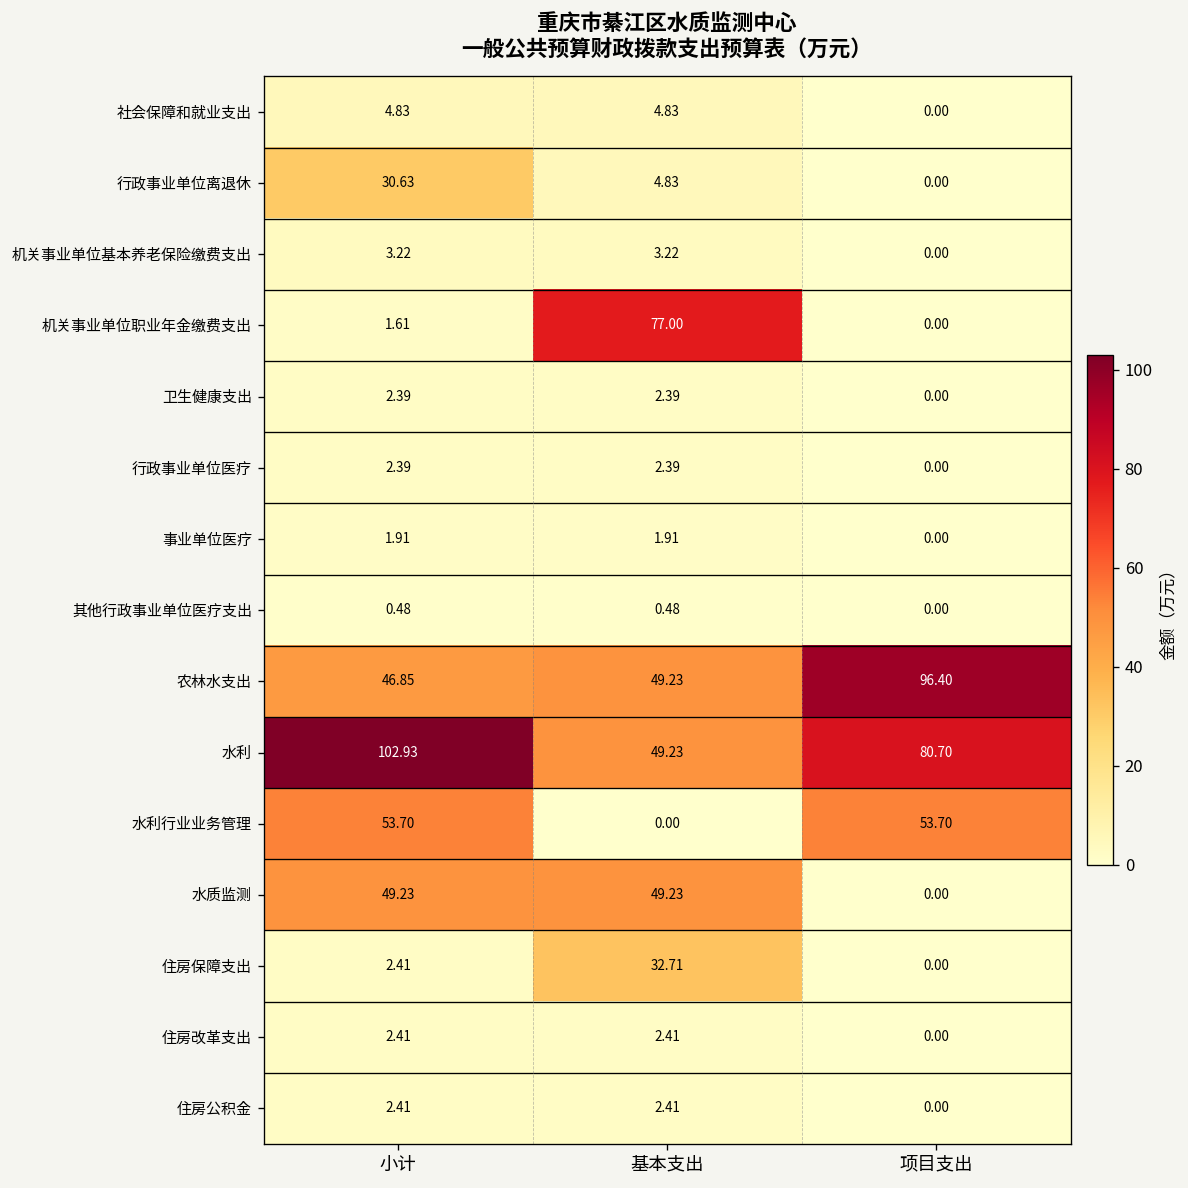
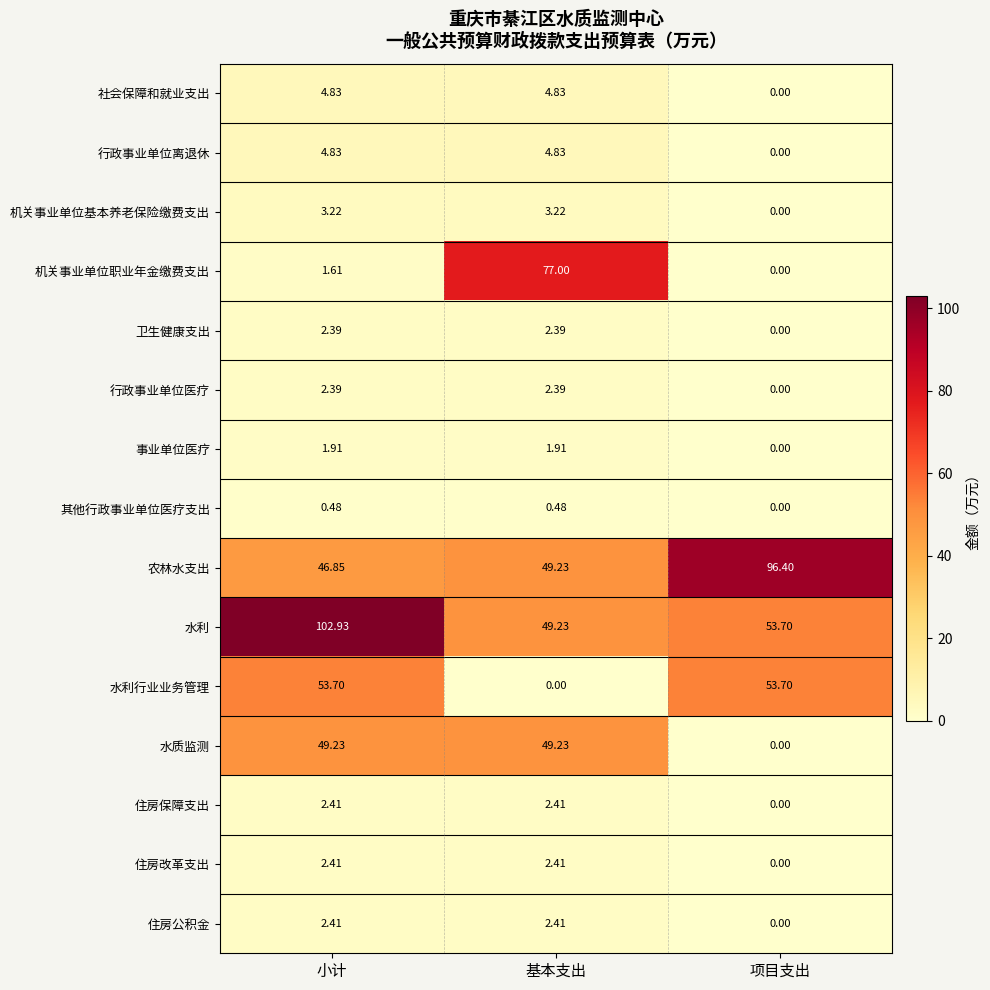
  {
    "社会保障和就业支出": {
      "小计": 4.83,
      "基本支出": 4.83,
      "项目支出": 0.00
    },
    "行政事业单位离退休": {
-     "小计": 30.63,
+     "小计": 4.83,
      "基本支出": 4.83,
      "项目支出": 0.00
    },
    "机关事业单位基本养老保险缴费支出": {
      "小计": 3.22,
      "基本支出": 3.22,
      "项目支出": 0.00
    },
    "机关事业单位职业年金缴费支出": {
      "小计": 1.61,
      "基本支出": 77.00,
      "项目支出": 0.00
    },
    "卫生健康支出": {
      "小计": 2.39,
      "基本支出": 2.39,
      "项目支出": 0.00
    },
    "行政事业单位医疗": {
      "小计": 2.39,
      "基本支出": 2.39,
      "项目支出": 0.00
    },
    "事业单位医疗": {
      "小计": 1.91,
      "基本支出": 1.91,
      "项目支出": 0.00
    },
    "其他行政事业单位医疗支出": {
      "小计": 0.48,
      "基本支出": 0.48,
      "项目支出": 0.00
    },
    "农林水支出": {
      "小计": 46.85,
      "基本支出": 49.23,
      "项目支出": 96.40
    },
    "水利": {
      "小计": 102.93,
      "基本支出": 49.23,
-     "项目支出": 80.70
+     "项目支出": 53.70
    },
    "水利行业业务管理": {
      "小计": 53.70,
      "基本支出": 0.00,
      "项目支出": 53.70
    },
    "水质监测": {
      "小计": 49.23,
      "基本支出": 49.23,
      "项目支出": 0.00
    },
    "住房保障支出": {
      "小计": 2.41,
-     "基本支出": 32.71,
+     "基本支出": 2.41,
      "项目支出": 0.00
    },
    "住房改革支出": {
      "小计": 2.41,
      "基本支出": 2.41,
      "项目支出": 0.00
    },
    "住房公积金": {
      "小计": 2.41,
      "基本支出": 2.41,
      "项目支出": 0.00
    }
  }
